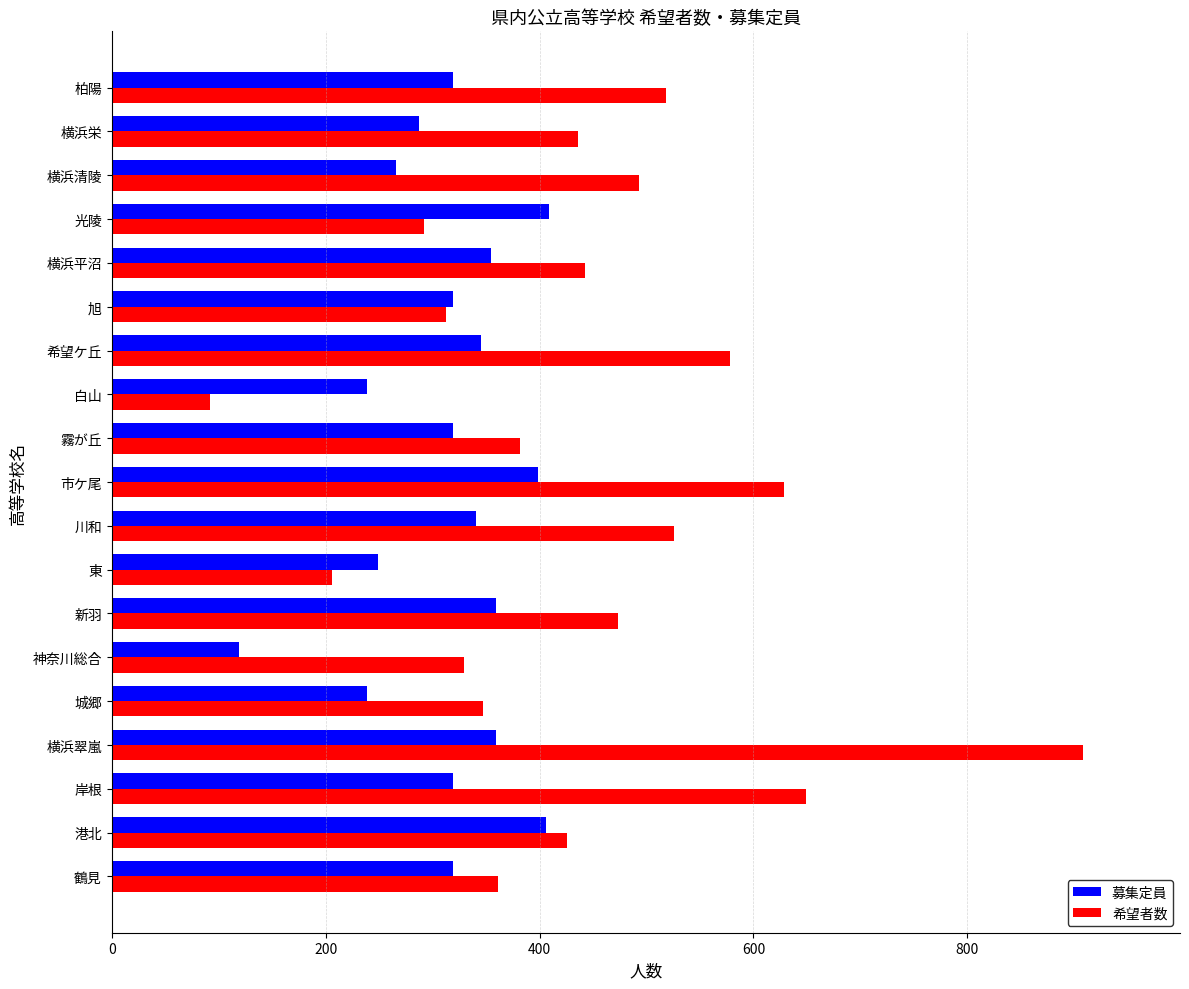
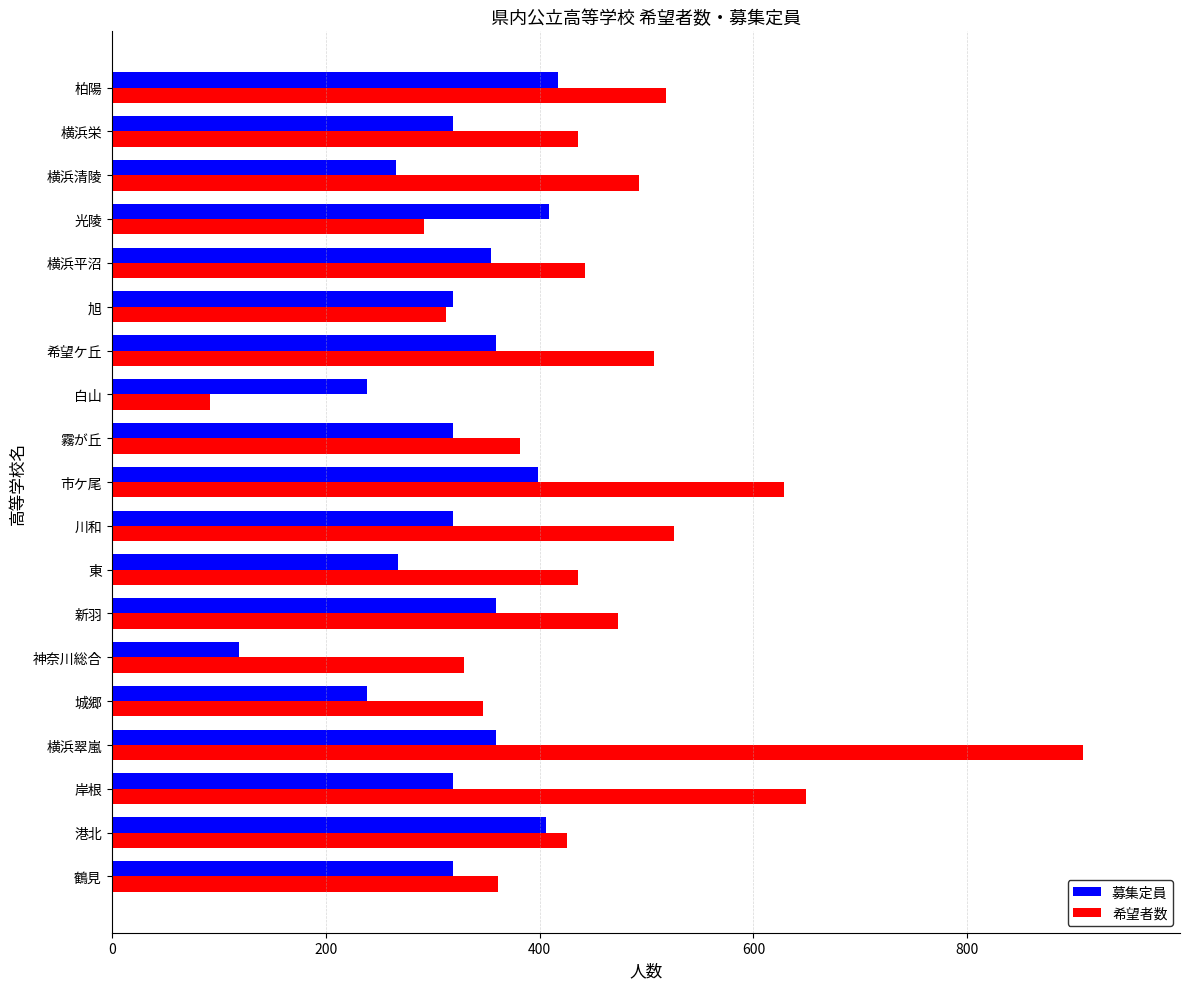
  {
    "募集定員": {
-     "柏陽": 319,
-     "横浜栄": 287,
+     "柏陽": 417,
+     "横浜栄": 319,
      "横浜清陵": 266,
      "光陵": 409,
      "横浜平沼": 355,
      "旭": 319,
-     "希望ケ丘": 345,
+     "希望ケ丘": 359,
      "白山": 239,
      "霧が丘": 319,
      "市ケ尾": 399,
-     "川和": 341,
-     "東": 249,
+     "川和": 319,
+     "東": 268,
      "新羽": 359,
      "神奈川総合": 119,
      "城郷": 239,
      "横浜翠嵐": 359,
      "岸根": 319,
      "港北": 406,
      "鶴見": 319
    },
    "希望者数": {
      "柏陽": 518,
      "横浜栄": 436,
      "横浜清陵": 493,
      "光陵": 292,
      "横浜平沼": 443,
      "旭": 313,
-     "希望ケ丘": 578,
+     "希望ケ丘": 507,
      "白山": 92,
      "霧が丘": 382,
      "市ケ尾": 629,
      "川和": 526,
-     "東": 206,
+     "東": 436,
      "新羽": 473,
      "神奈川総合": 329,
      "城郷": 347,
      "横浜翠嵐": 908,
      "岸根": 649,
      "港北": 426,
      "鶴見": 361
    }
  }
